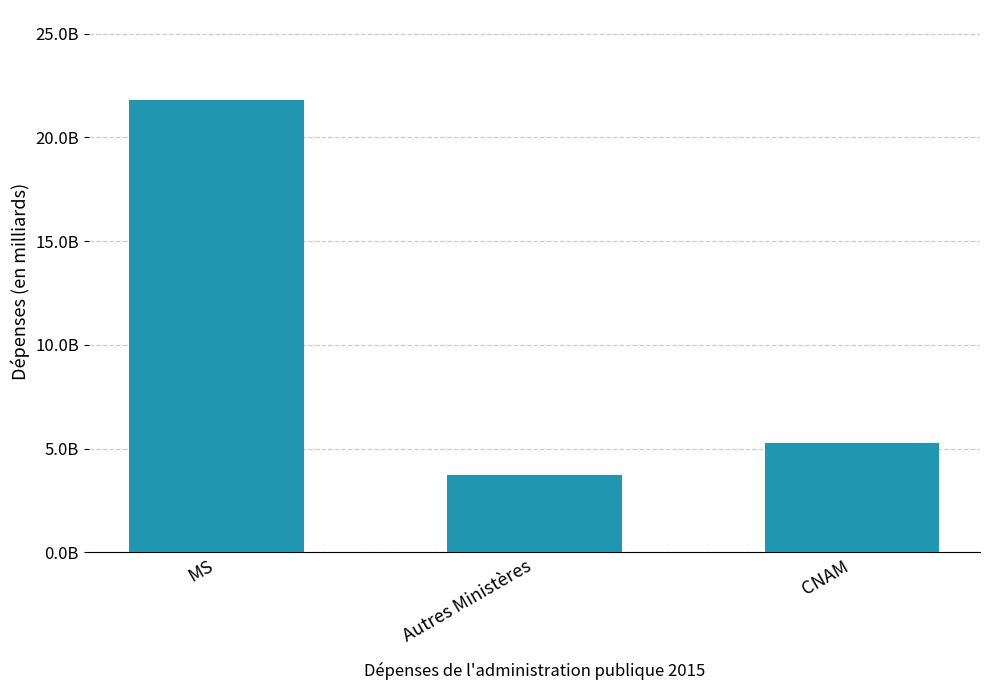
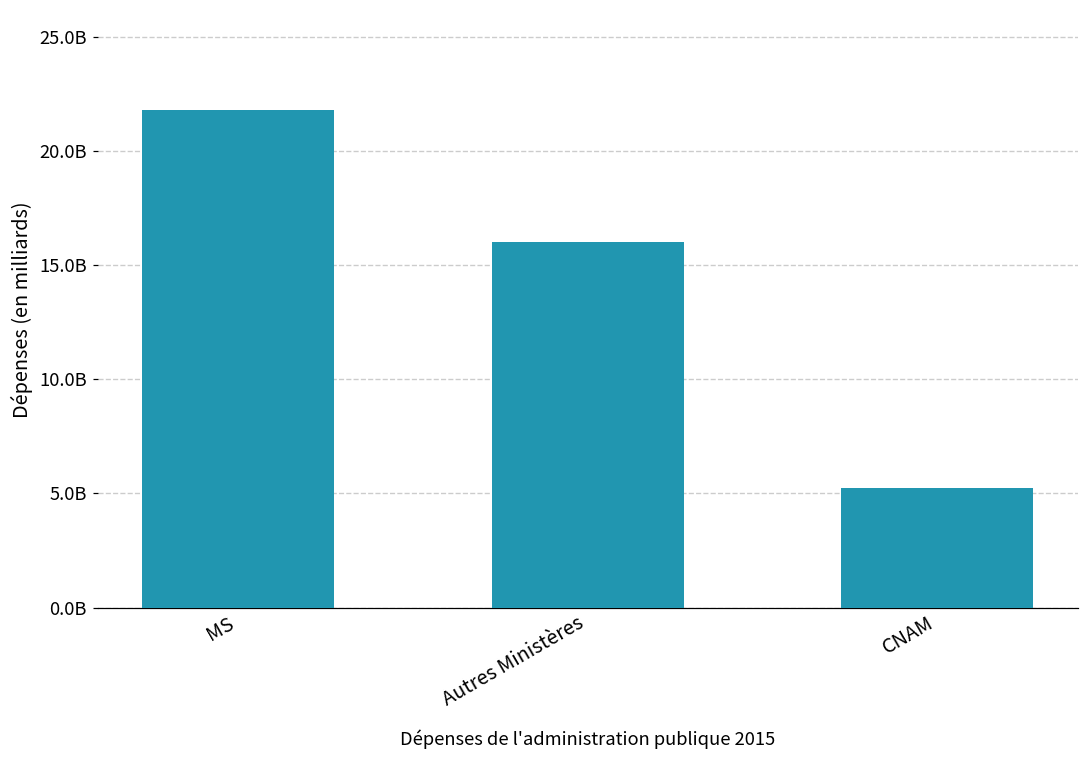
  {
    "MS": 21800000000,
-   "Autres Ministères": 3700000000,
+   "Autres Ministères": 16000000000,
    "CNAM": 5300000000
  }
